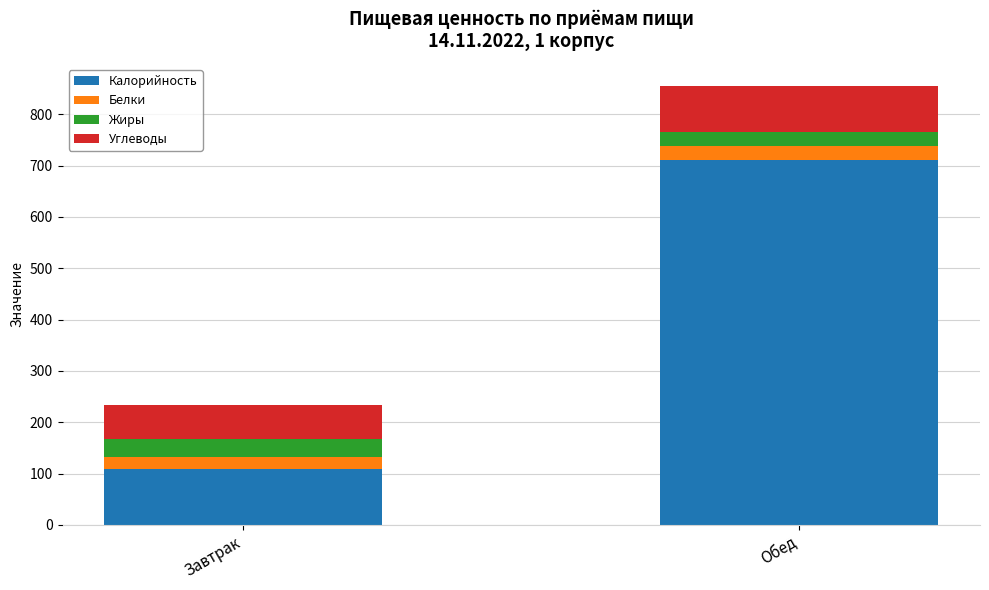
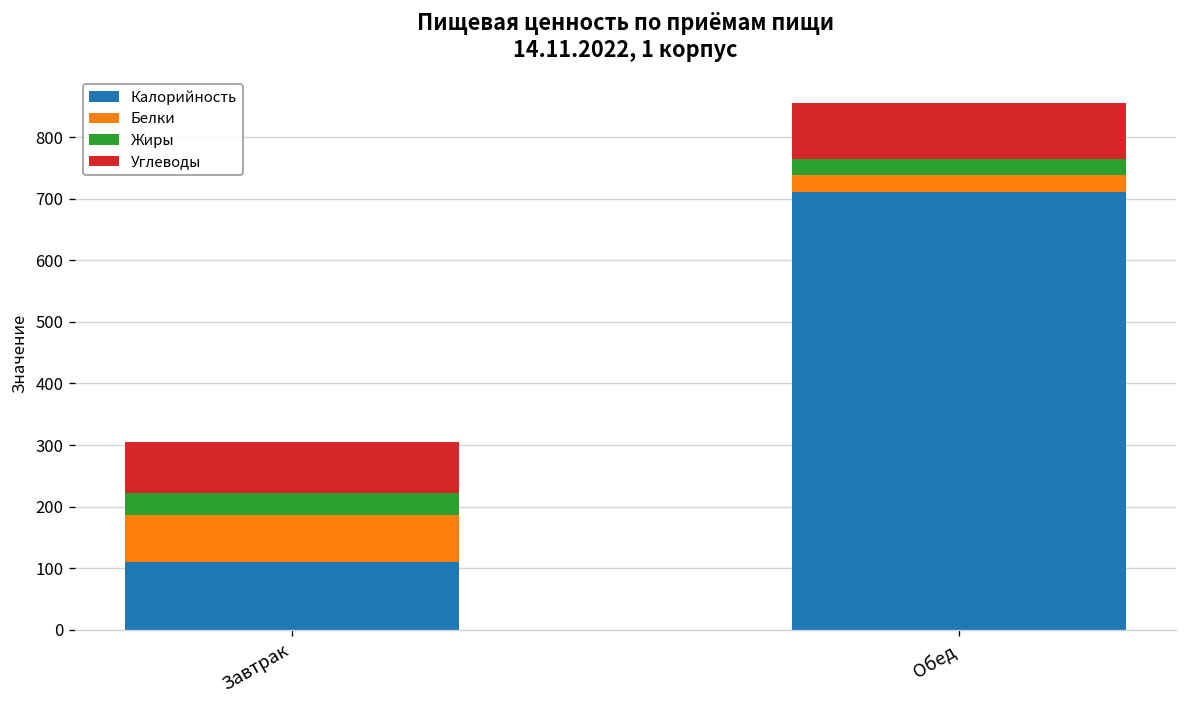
  {
    "Калорийность": {
      "Завтрак": 110,
      "Обед": 710
    },
    "Белки": {
-     "Завтрак": 20,
+     "Завтрак": 80,
      "Обед": 30
    },
    "Жиры": {
      "Завтрак": 40,
      "Обед": 30
    },
    "Углеводы": {
-     "Завтрак": 70,
+     "Завтрак": 80,
      "Обед": 90
    }
  }
